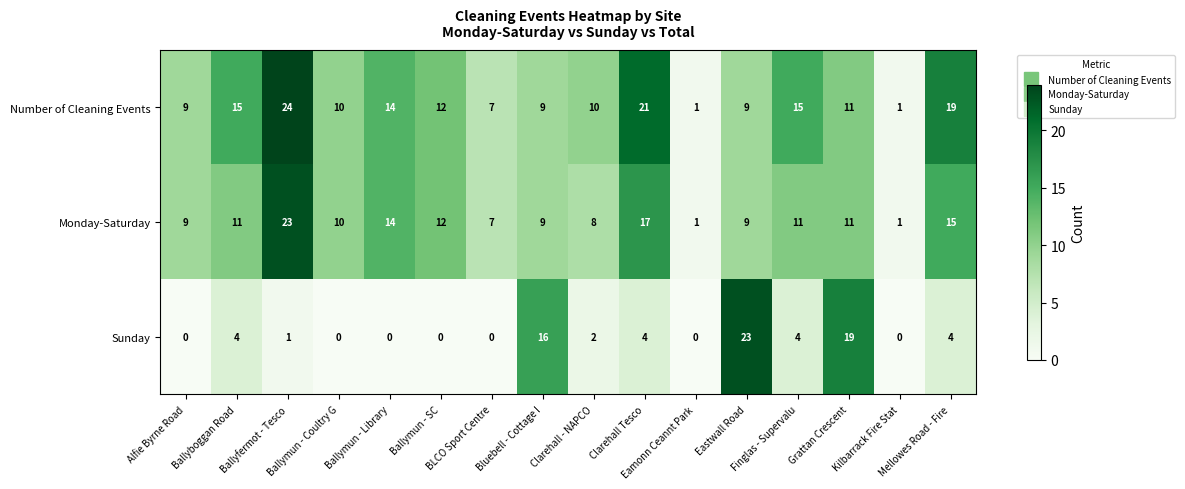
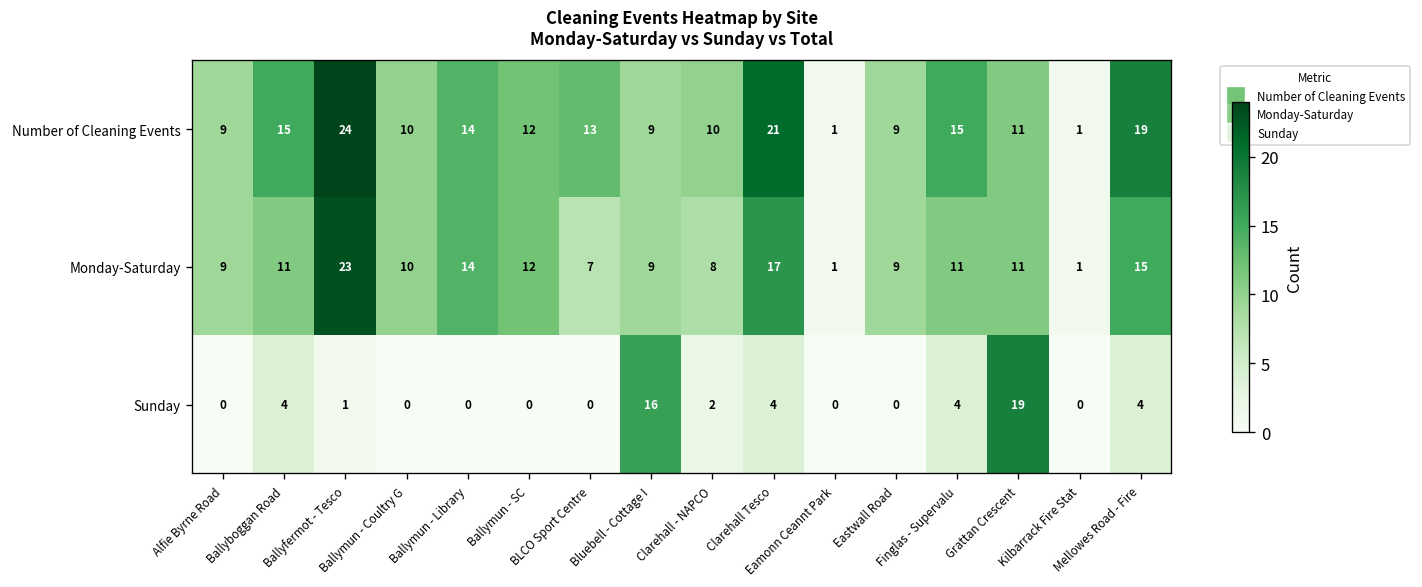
  {
    "Number of Cleaning Events": {
      "Alfie Byrne Road": 9,
      "Ballyboggan Road": 15,
      "Ballyfermot - Tesco": 24,
      "Ballymun - Coultry G": 10,
      "Ballymun - Library": 14,
      "Ballymun - SC": 12,
-     "BLCO Sport Centre": 7,
+     "BLCO Sport Centre": 13,
      "Bluebell - Cottage I": 9,
      "Clarehall - NAPCO": 10,
      "Clarehall Tesco": 21,
      "Eamonn Ceannt Park": 1,
      "Eastwall Road": 9,
      "Finglas - Supervalu": 15,
      "Grattan Crescent": 11,
      "Kilbarrack Fire Stat": 1,
      "Mellowes Road - Fire": 19
    },
    "Monday-Saturday": {
      "Alfie Byrne Road": 9,
      "Ballyboggan Road": 11,
      "Ballyfermot - Tesco": 23,
      "Ballymun - Coultry G": 10,
      "Ballymun - Library": 14,
      "Ballymun - SC": 12,
      "BLCO Sport Centre": 7,
      "Bluebell - Cottage I": 9,
      "Clarehall - NAPCO": 8,
      "Clarehall Tesco": 17,
      "Eamonn Ceannt Park": 1,
      "Eastwall Road": 9,
      "Finglas - Supervalu": 11,
      "Grattan Crescent": 11,
      "Kilbarrack Fire Stat": 1,
      "Mellowes Road - Fire": 15
    },
    "Sunday": {
      "Alfie Byrne Road": 0,
      "Ballyboggan Road": 4,
      "Ballyfermot - Tesco": 1,
      "Ballymun - Coultry G": 0,
      "Ballymun - Library": 0,
      "Ballymun - SC": 0,
      "BLCO Sport Centre": 0,
      "Bluebell - Cottage I": 16,
      "Clarehall - NAPCO": 2,
      "Clarehall Tesco": 4,
      "Eamonn Ceannt Park": 0,
-     "Eastwall Road": 23,
+     "Eastwall Road": 0,
      "Finglas - Supervalu": 4,
      "Grattan Crescent": 19,
      "Kilbarrack Fire Stat": 0,
      "Mellowes Road - Fire": 4
    }
  }
